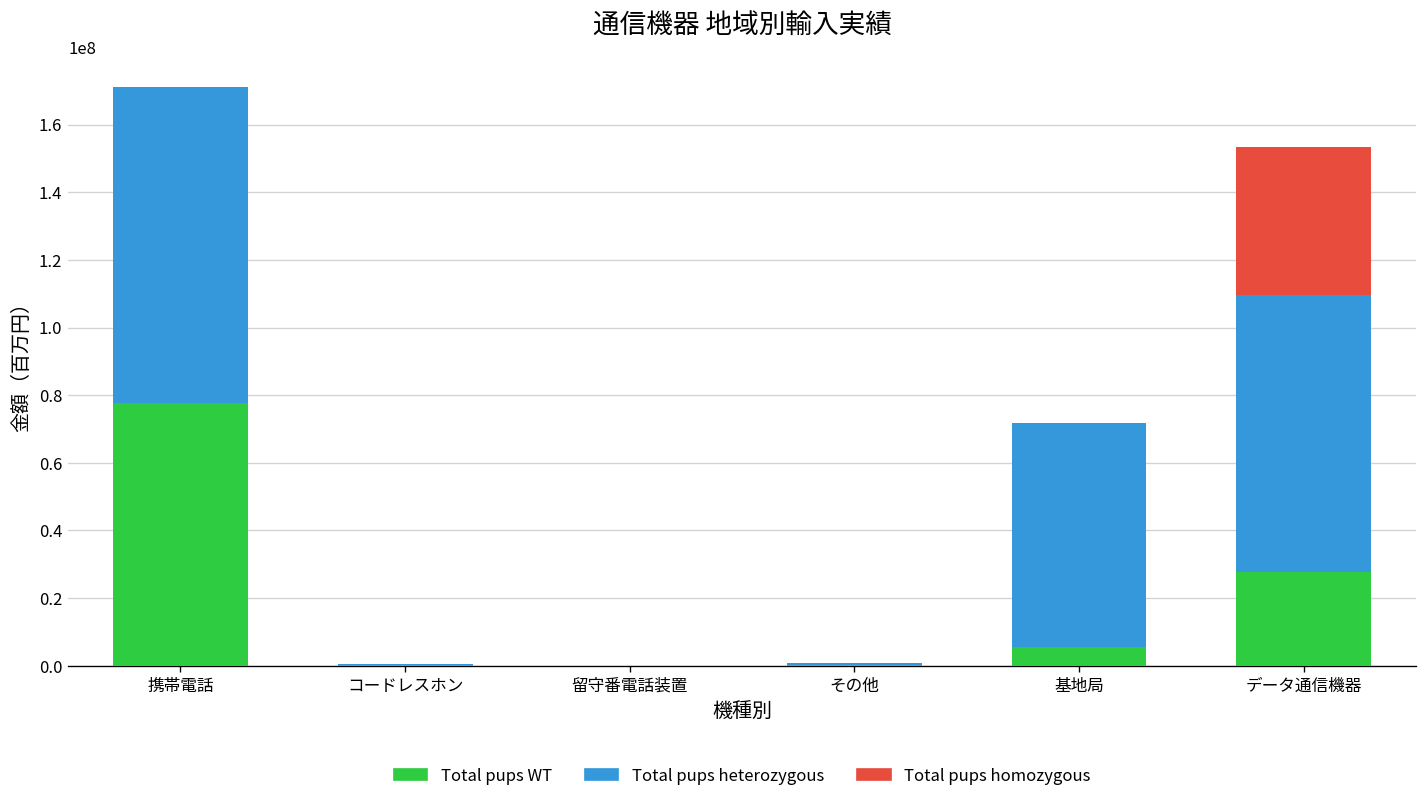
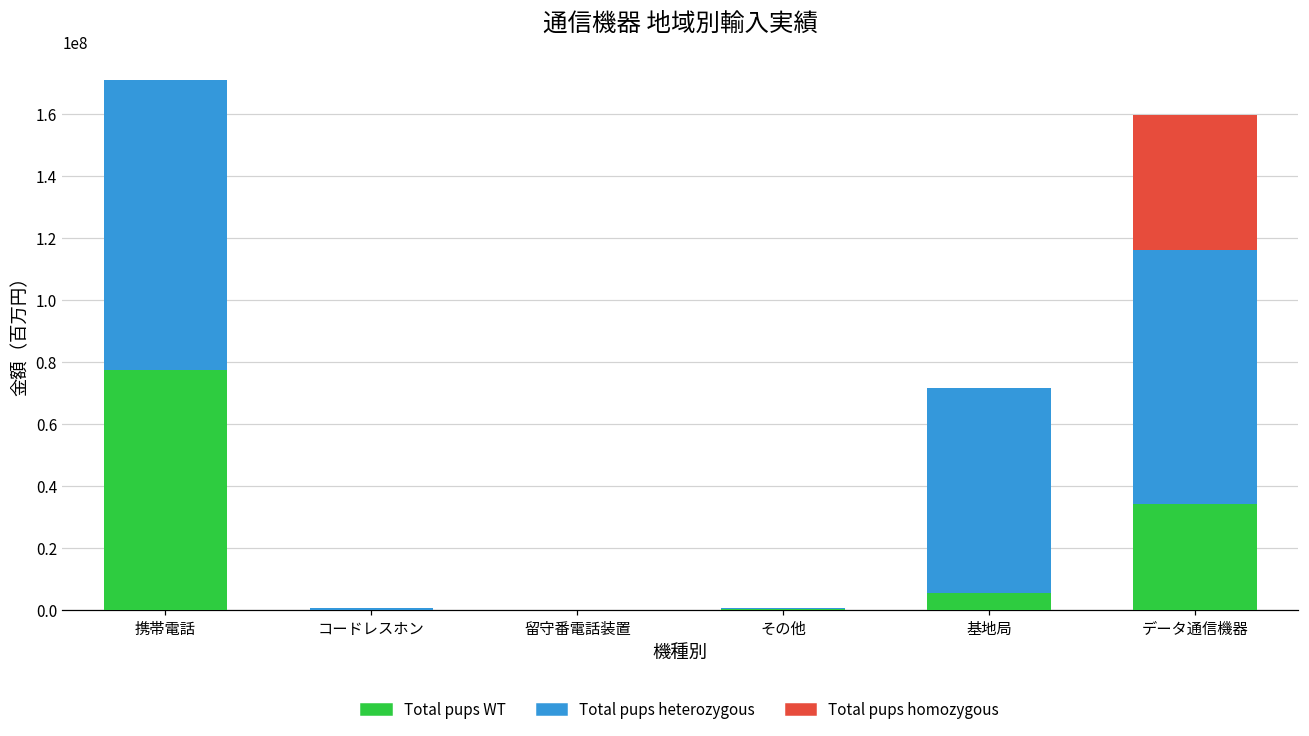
  {
    "Total pups WT": {
      "携帯電話": 78000000,
      "留守番電話装置": 0,
      "基地局": 6000000,
-     "データ通信機器": 28000000
+     "データ通信機器": 34000000
    },
    "Total pups heterozygous": {
      "携帯電話": 94000000,
      "留守番電話装置": 0,
      "基地局": 66000000,
      "データ通信機器": 82000000
    },
    "Total pups homozygous": {
      "コードレスホン": 0,
      "留守番電話装置": 0,
      "データ通信機器": 44000000
    }
  }
